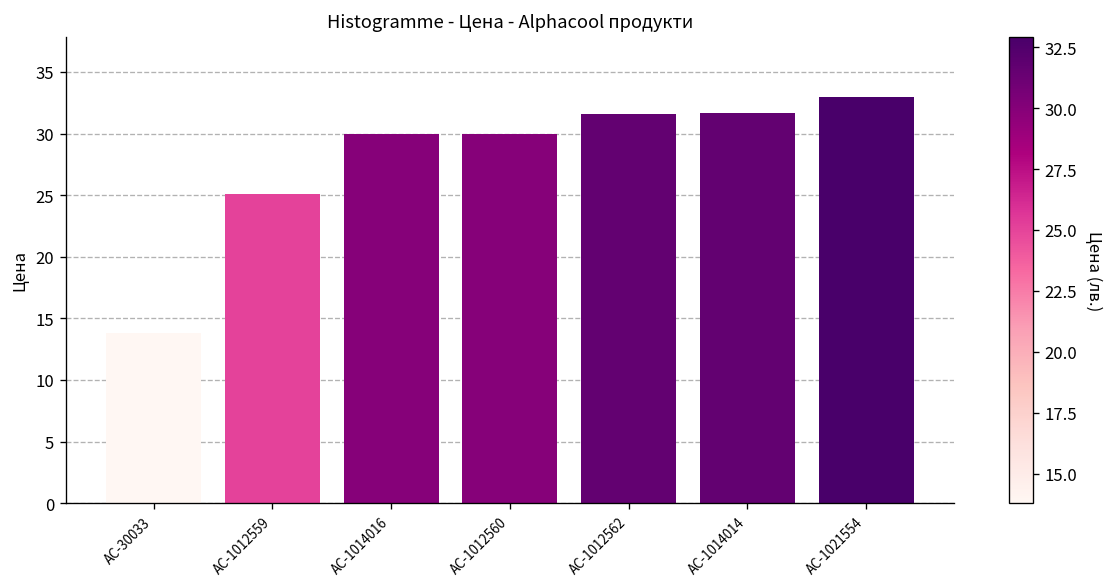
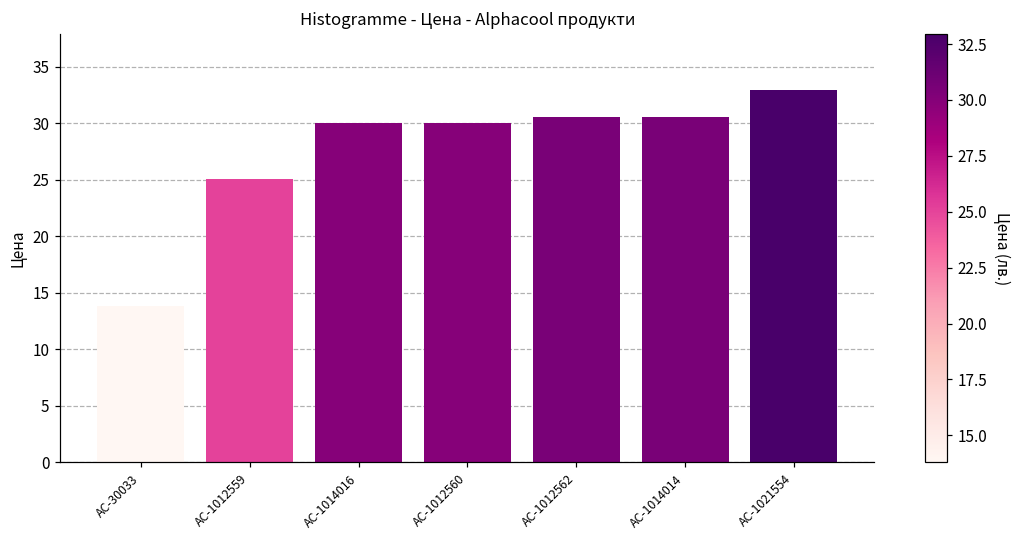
  {
    "AC-30033": 13.8,
    "AC-1012559": 25.1,
    "AC-1014016": 30.0,
    "AC-1012560": 30.0,
-   "AC-1012562": 31.6,
-   "AC-1014014": 31.6,
+   "AC-1012562": 30.6,
+   "AC-1014014": 30.6,
    "AC-1021554": 32.9
  }
